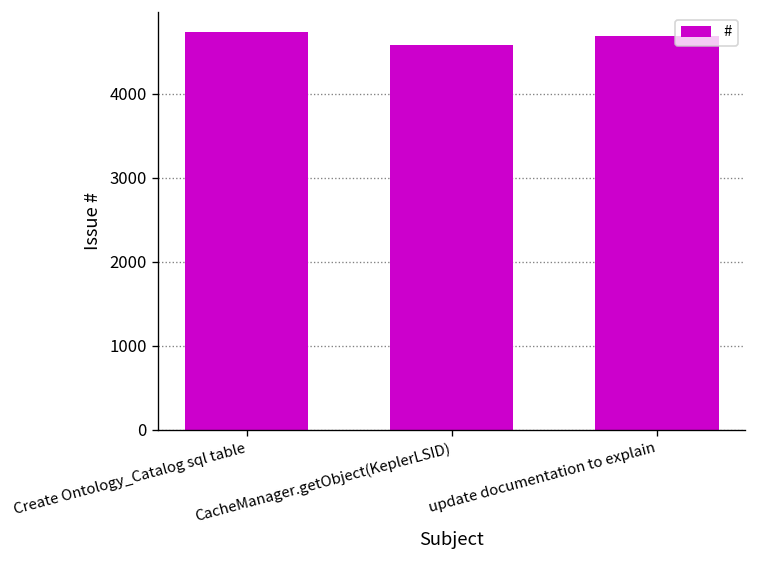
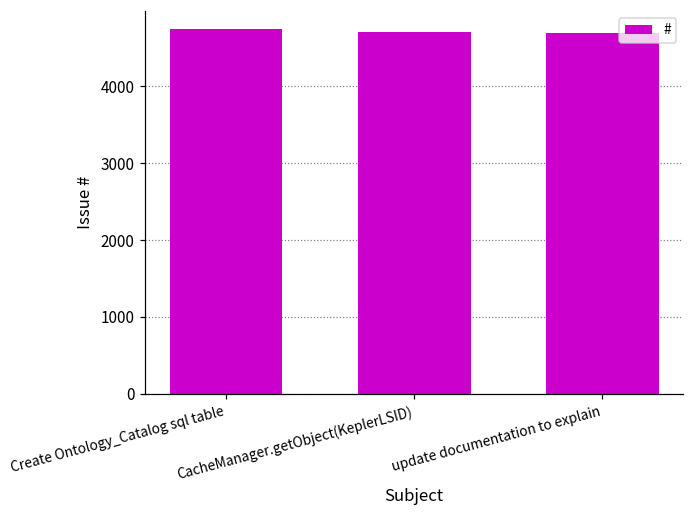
  {
    "Create Ontology_Catalog sql table": 4700,
-   "CacheManager.getObject(KeplerLSID)": 4600,
+   "CacheManager.getObject(KeplerLSID)": 4700,
    "update documentation to explain": 4700
  }
